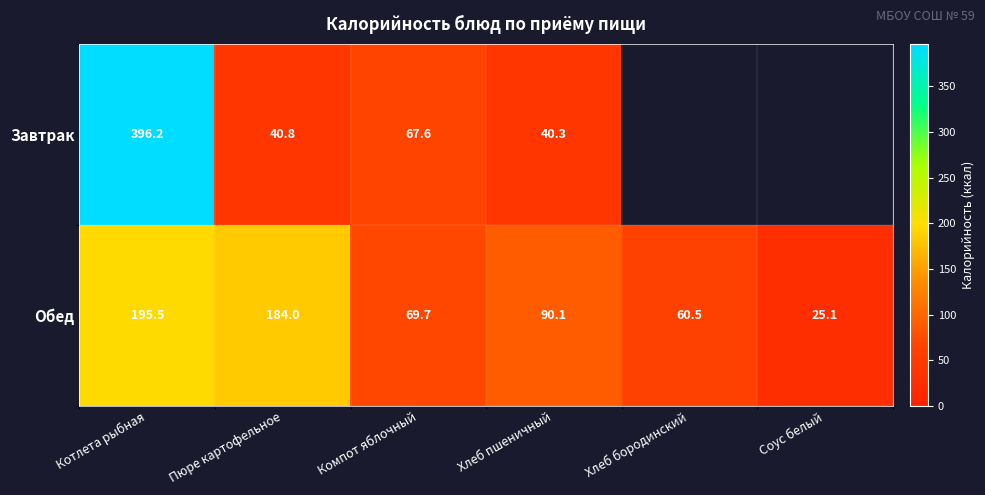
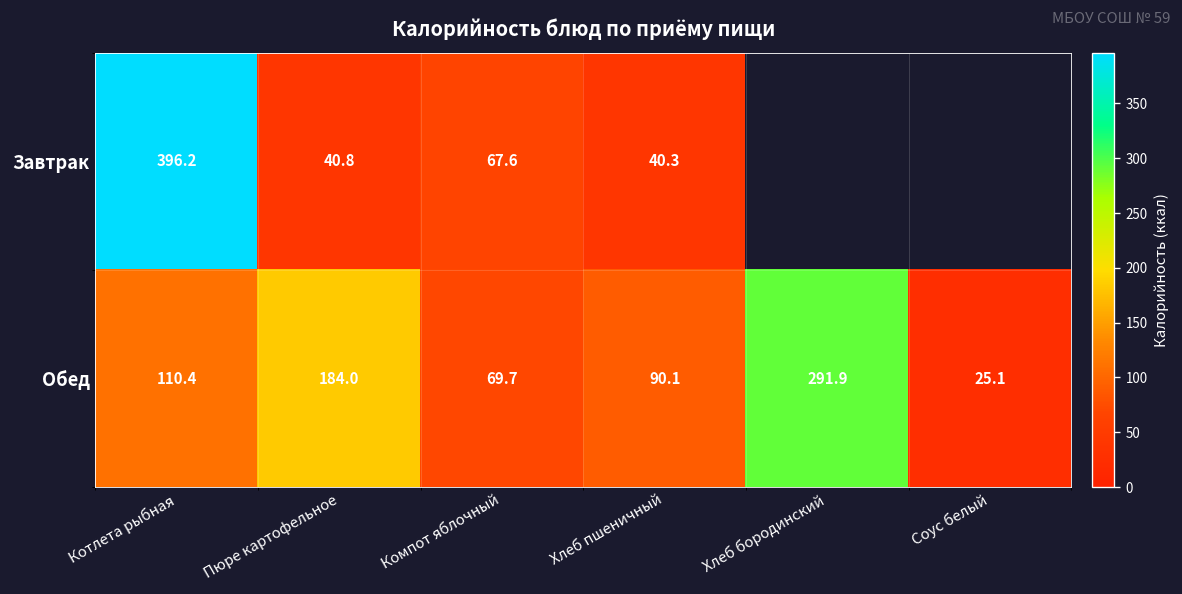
  {
    "Завтрак": {
      "Котлета рыбная": 396.2,
      "Пюре картофельное": 40.8,
      "Компот яблочный": 67.6,
      "Хлеб пшеничный": 40.3
    },
    "Обед": {
-     "Котлета рыбная": 195.5,
+     "Котлета рыбная": 110.4,
      "Пюре картофельное": 184.0,
      "Компот яблочный": 69.7,
      "Хлеб пшеничный": 90.1,
-     "Хлеб бородинский": 60.5,
+     "Хлеб бородинский": 291.9,
      "Соус белый": 25.1
    }
  }
